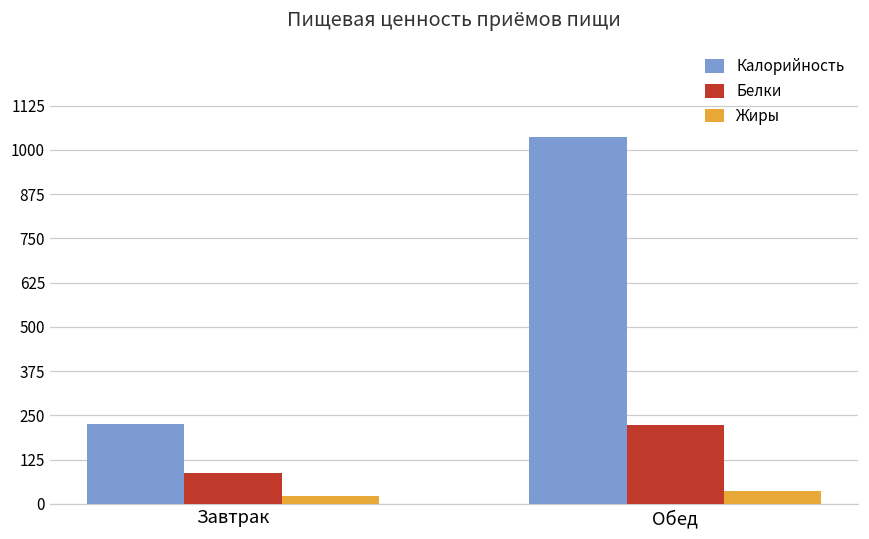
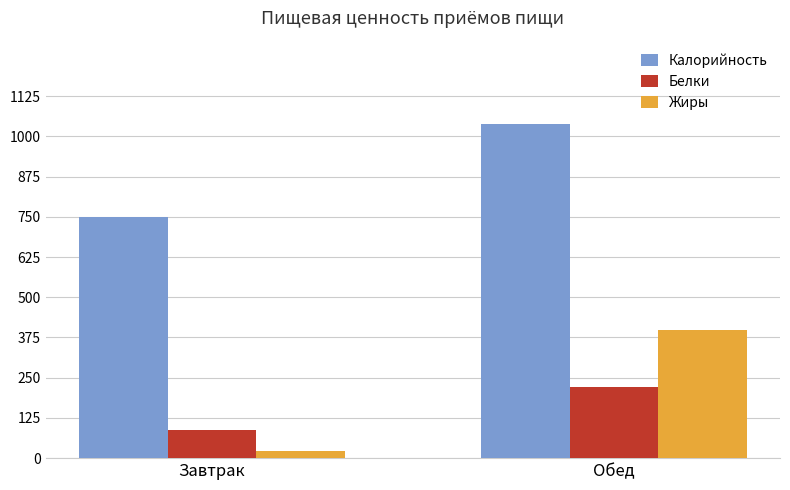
  {
    "Калорийность": {
-     "Завтрак": 230,
+     "Завтрак": 750,
      "Обед": 1040
    },
    "Белки": {
      "Завтрак": 90,
      "Обед": 220
    },
    "Жиры": {
      "Завтрак": 20,
-     "Обед": 40
+     "Обед": 400
    }
  }
